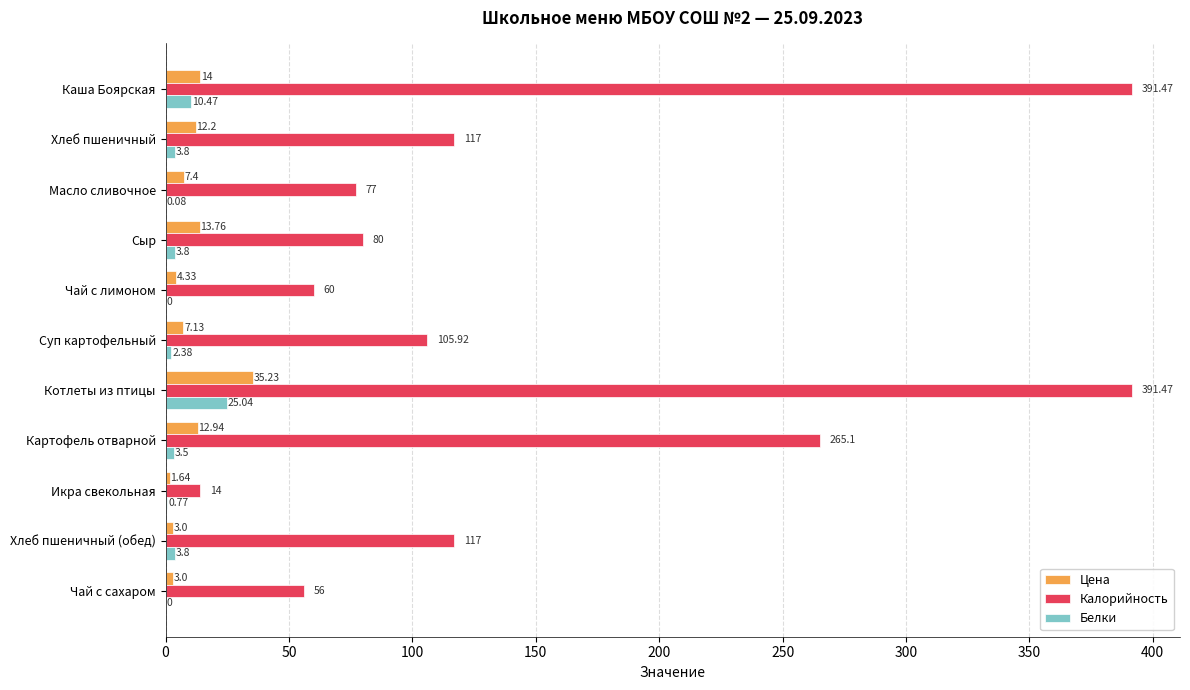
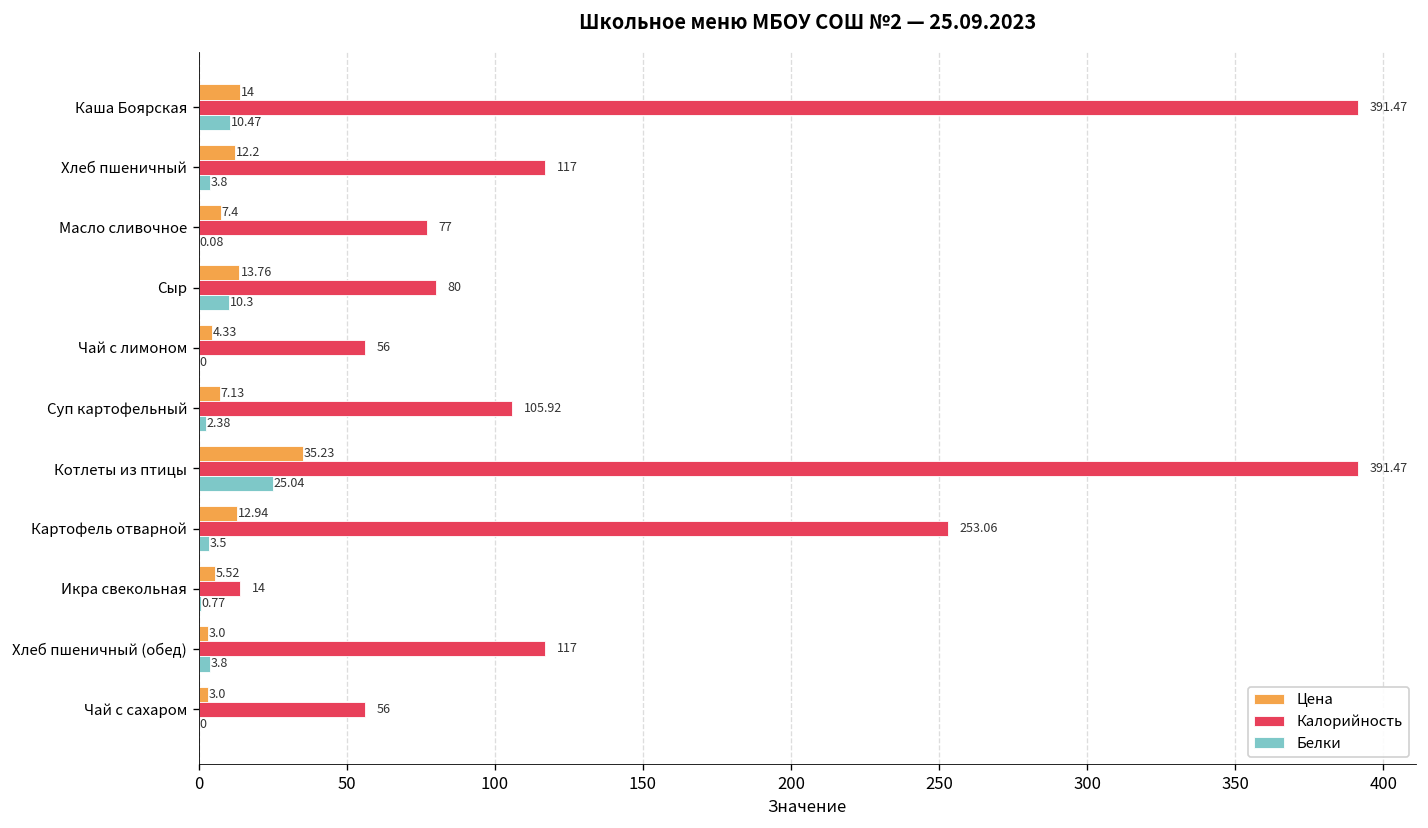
  {
    "Цена": {
      "Каша Боярская": 14,
      "Хлеб пшеничный": 12.2,
      "Масло сливочное": 7.4,
      "Сыр": 13.76,
      "Чай с лимоном": 4.33,
      "Суп картофельный": 7.13,
      "Котлеты из птицы": 35.23,
      "Картофель отварной": 12.94,
-     "Икра свекольная": 1.64,
+     "Икра свекольная": 5.52,
      "Хлеб пшеничный (обед)": 3.0,
      "Чай с сахаром": 3.0
    },
    "Калорийность": {
      "Каша Боярская": 391.47,
      "Хлеб пшеничный": 117,
      "Масло сливочное": 77,
      "Сыр": 80,
-     "Чай с лимоном": 60,
+     "Чай с лимоном": 56,
      "Суп картофельный": 105.92,
      "Котлеты из птицы": 391.47,
-     "Картофель отварной": 265.1,
+     "Картофель отварной": 253.06,
      "Икра свекольная": 14,
      "Хлеб пшеничный (обед)": 117,
      "Чай с сахаром": 56
    },
    "Белки": {
      "Каша Боярская": 10.47,
      "Хлеб пшеничный": 3.8,
      "Масло сливочное": 0.08,
-     "Сыр": 3.8,
+     "Сыр": 10.3,
      "Чай с лимоном": 0,
      "Суп картофельный": 2.38,
      "Котлеты из птицы": 25.04,
      "Картофель отварной": 3.5,
      "Икра свекольная": 0.77,
      "Хлеб пшеничный (обед)": 3.8,
      "Чай с сахаром": 0
    }
  }
